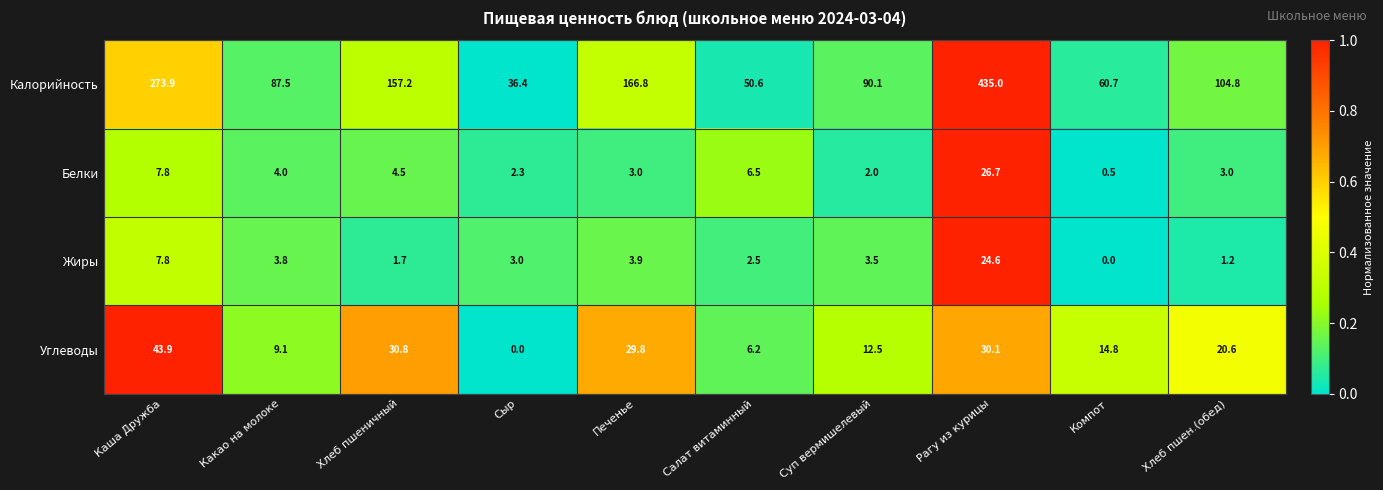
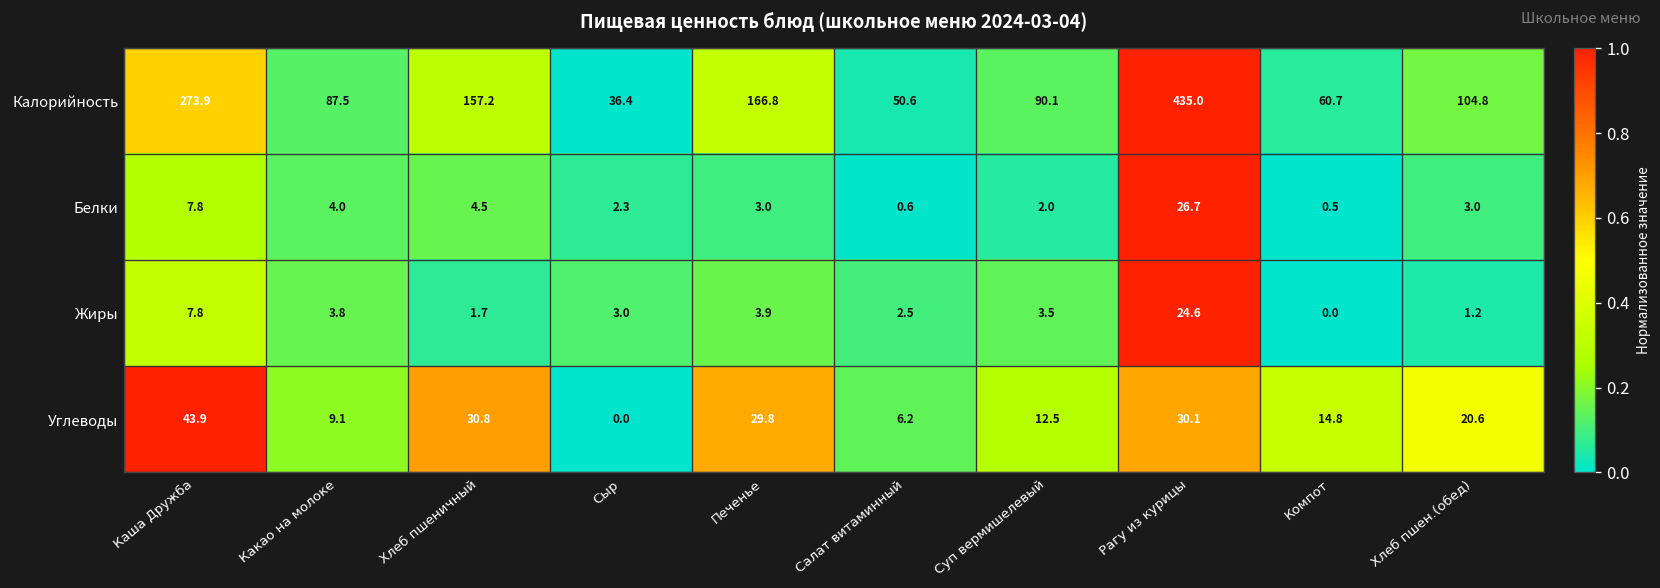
  {
    "Калорийность": {
      "Каша Дружба": 273.9,
      "Какао на молоке": 87.5,
      "Хлеб пшеничный": 157.2,
      "Сыр": 36.4,
      "Печенье": 166.8,
      "Салат витаминный": 50.6,
      "Суп вермишелевый": 90.1,
      "Рагу из курицы": 435.0,
      "Компот": 60.7,
      "Хлеб пшен.(обед)": 104.8
    },
    "Белки": {
      "Каша Дружба": 7.8,
      "Какао на молоке": 4.0,
      "Хлеб пшеничный": 4.5,
      "Сыр": 2.3,
      "Печенье": 3.0,
-     "Салат витаминный": 6.5,
+     "Салат витаминный": 0.6,
      "Суп вермишелевый": 2.0,
      "Рагу из курицы": 26.7,
      "Компот": 0.5,
      "Хлеб пшен.(обед)": 3.0
    },
    "Жиры": {
      "Каша Дружба": 7.8,
      "Какао на молоке": 3.8,
      "Хлеб пшеничный": 1.7,
      "Сыр": 3.0,
      "Печенье": 3.9,
      "Салат витаминный": 2.5,
      "Суп вермишелевый": 3.5,
      "Рагу из курицы": 24.6,
      "Компот": 0.0,
      "Хлеб пшен.(обед)": 1.2
    },
    "Углеводы": {
      "Каша Дружба": 43.9,
      "Какао на молоке": 9.1,
      "Хлеб пшеничный": 30.8,
      "Сыр": 0.0,
      "Печенье": 29.8,
      "Салат витаминный": 6.2,
      "Суп вермишелевый": 12.5,
      "Рагу из курицы": 30.1,
      "Компот": 14.8,
      "Хлеб пшен.(обед)": 20.6
    }
  }
